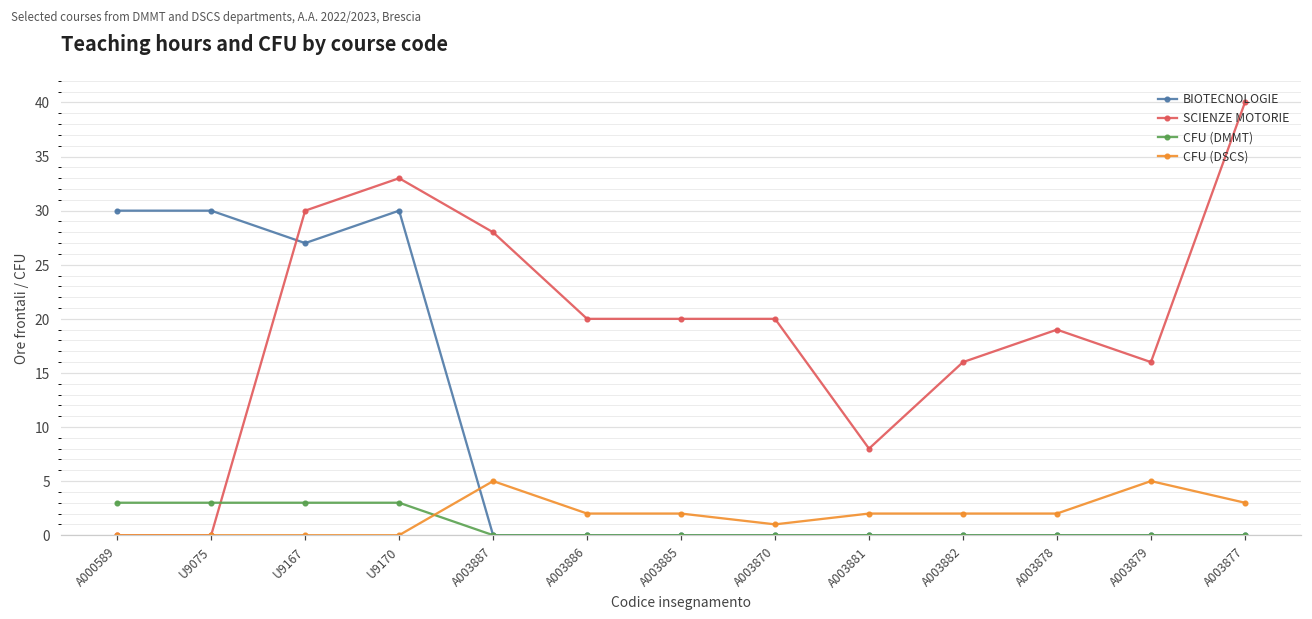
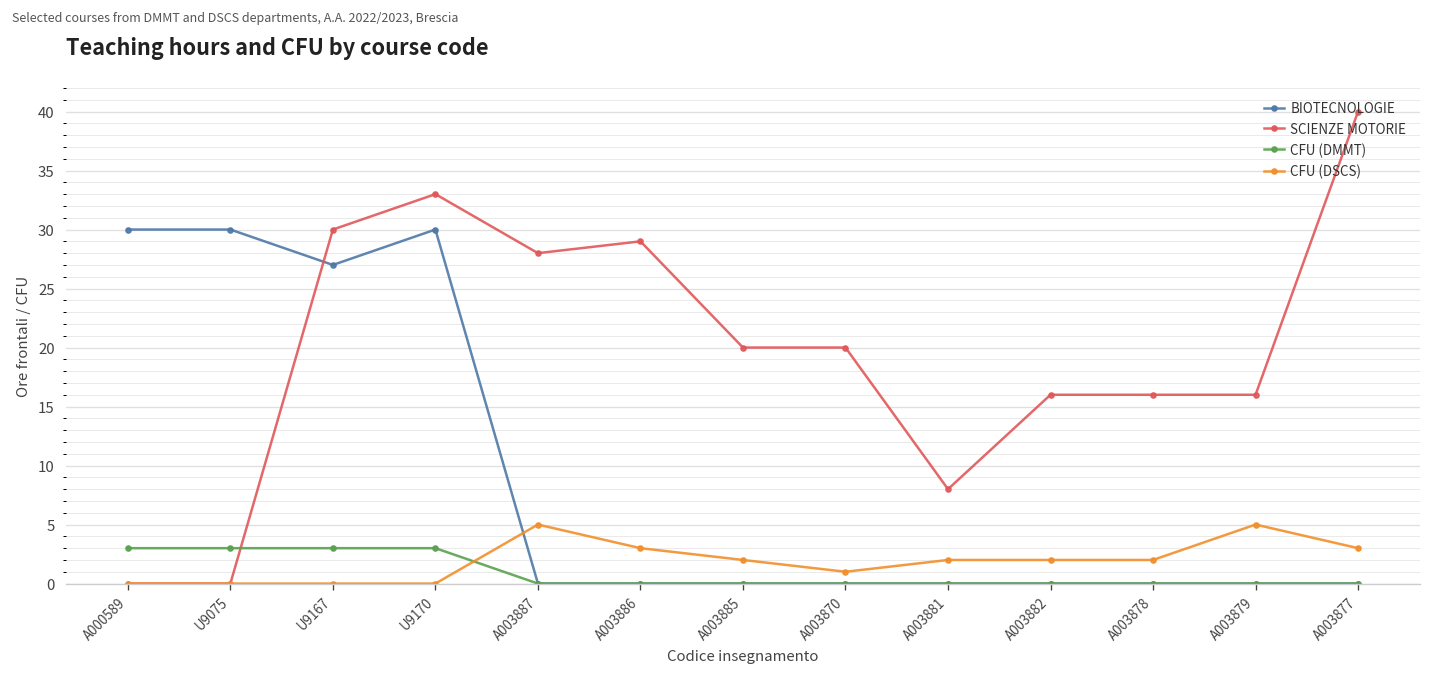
  {
    "BIOTECNOLOGIE": {
      "A000589": 30,
      "U9075": 30,
      "U9167": 27,
      "U9170": 30
    },
    "SCIENZE MOTORIE": {
      "U9167": 30,
      "U9170": 33,
      "A003887": 28,
-     "A003886": 20,
+     "A003886": 29,
      "A003885": 20,
      "A003870": 20,
      "A003881": 8,
      "A003882": 16,
-     "A003878": 19,
+     "A003878": 16,
      "A003879": 16,
      "A003877": 40
    },
    "CFU (DMMT)": {
      "A000589": 3,
      "U9075": 3,
      "U9167": 3,
      "U9170": 3
    },
    "CFU (DSCS)": {
      "U9167": 0,
      "U9170": 0,
      "A003887": 5,
-     "A003886": 2,
+     "A003886": 3,
      "A003885": 2,
      "A003870": 1,
      "A003881": 2,
      "A003882": 2,
      "A003878": 2,
      "A003879": 5,
      "A003877": 3
    }
  }
